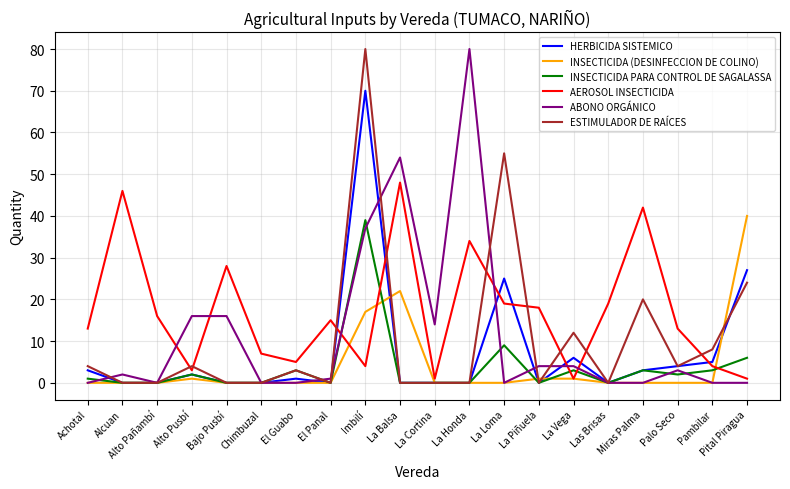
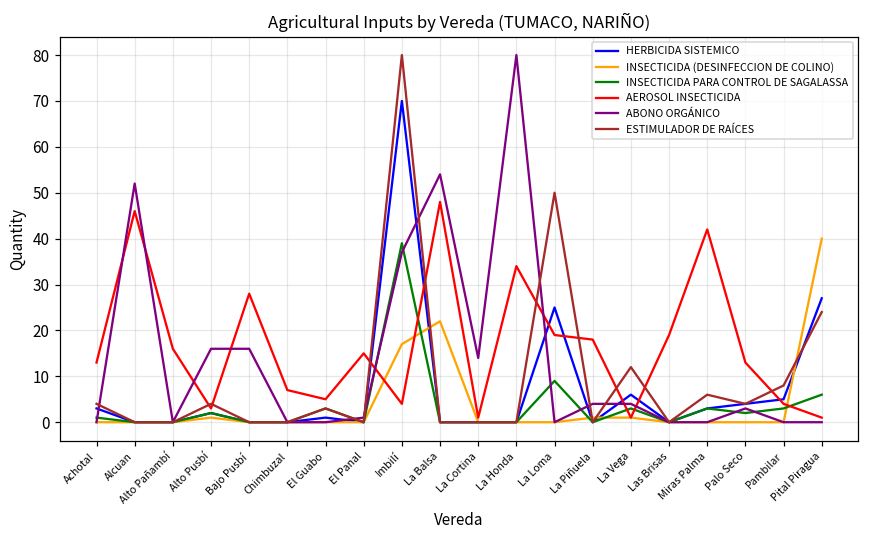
  {
    "HERBICIDA SISTEMICO": {
      "Achotal": 3,
      "El Guabo": 1,
      "Imbilí": 70,
      "La Loma": 25,
      "La Vega": 6,
      "Pambilar": 5,
      "Pital Piragua": 27
    },
    "INSECTICIDA (DESINFECCION DE COLINO)": {
      "Alto Pusbí": 1,
      "Imbilí": 17,
      "La Balsa": 22,
      "La Piñuela": 1,
      "Palo Seco": 0,
      "Pital Piragua": 40
    },
    "INSECTICIDA PARA CONTROL DE SAGALASSA": {
      "Achotal": 1,
      "Imbilí": 39,
      "La Loma": 9,
      "La Vega": 3,
      "Palo Seco": 2,
      "Pambilar": 3,
      "Pital Piragua": 6
    },
    "AEROSOL INSECTICIDA": {
      "Achotal": 13,
      "Alcuan": 46,
      "Alto Pañambí": 16,
      "Alto Pusbí": 3,
      "Bajo Pusbí": 28,
      "Chimbuzal": 7,
      "El Guabo": 5,
      "El Panal": 15,
      "Imbilí": 4,
      "La Balsa": 48,
      "La Cortina": 1,
      "La Honda": 34,
      "La Loma": 19,
      "La Piñuela": 18,
      "Las Brisas": 19,
      "Miras Palma": 42,
      "Palo Seco": 13,
      "Pambilar": 4,
      "Pital Piragua": 1
    },
    "ABONO ORGÁNICO": {
-     "Alcuan": 2,
+     "Alcuan": 52,
      "Alto Pusbí": 16,
      "Bajo Pusbí": 16,
      "El Panal": 1,
      "Imbilí": 37,
      "La Balsa": 54,
      "La Cortina": 14,
      "La Honda": 80,
      "La Piñuela": 4,
      "La Vega": 4,
      "Palo Seco": 3,
      "Pital Piragua": 0
    },
    "ESTIMULADOR DE RAÍCES": {
      "Achotal": 4,
      "Alto Pusbí": 4,
      "Imbilí": 80,
-     "La Loma": 55,
+     "La Loma": 50,
      "La Vega": 12,
-     "Miras Palma": 20,
+     "Miras Palma": 6,
      "Pambilar": 8,
      "Pital Piragua": 24
    }
  }
